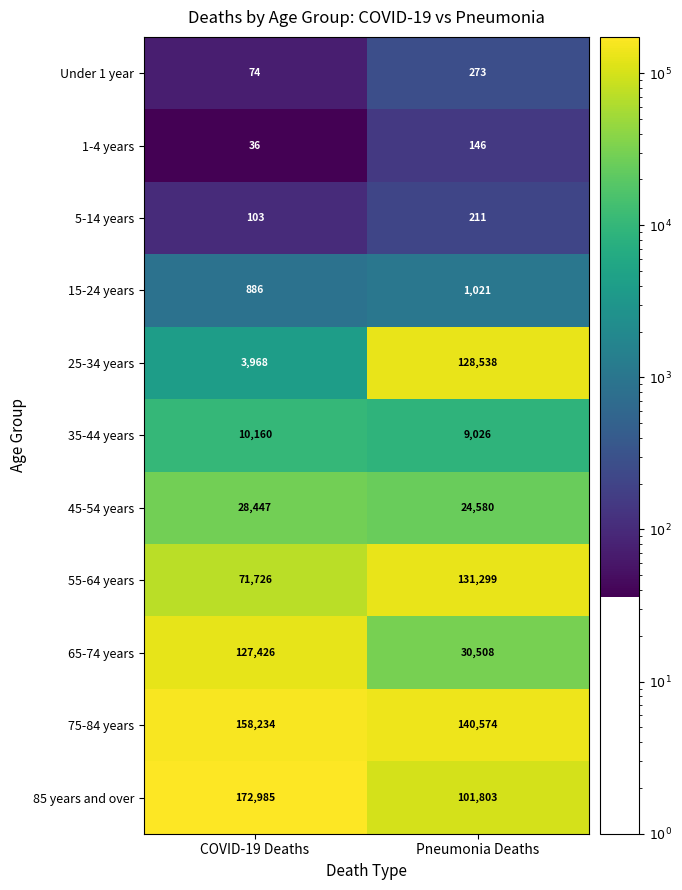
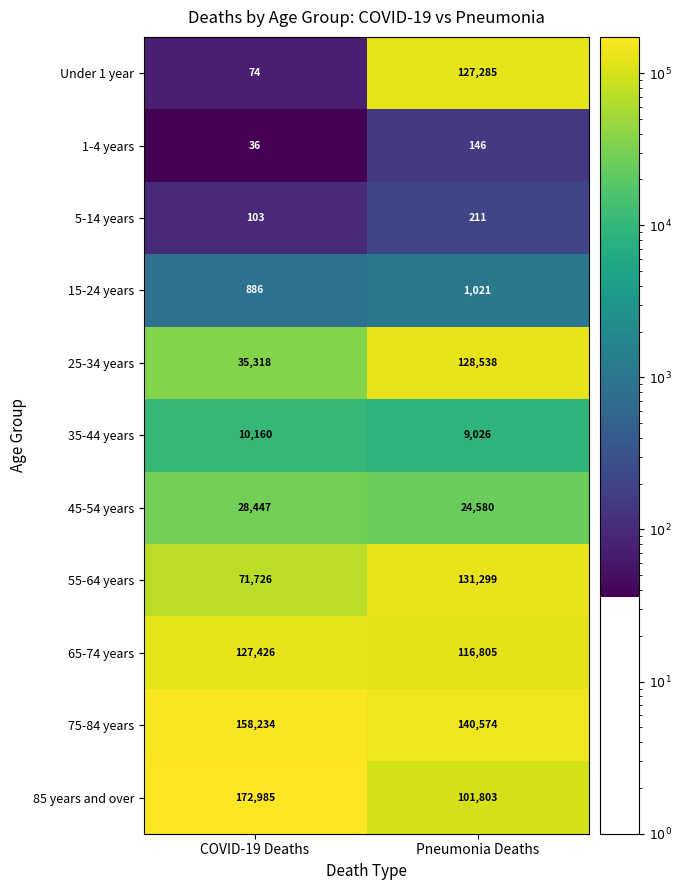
  {
    "Under 1 year": {
      "COVID-19 Deaths": "74",
-     "Pneumonia Deaths": "273"
+     "Pneumonia Deaths": "127,285"
    },
    "1-4 years": {
      "COVID-19 Deaths": "36",
      "Pneumonia Deaths": "146"
    },
    "5-14 years": {
      "COVID-19 Deaths": "103",
      "Pneumonia Deaths": "211"
    },
    "15-24 years": {
      "COVID-19 Deaths": "886",
      "Pneumonia Deaths": "1,021"
    },
    "25-34 years": {
-     "COVID-19 Deaths": "3,968",
+     "COVID-19 Deaths": "35,318",
      "Pneumonia Deaths": "128,538"
    },
    "35-44 years": {
      "COVID-19 Deaths": "10,160",
      "Pneumonia Deaths": "9,026"
    },
    "45-54 years": {
      "COVID-19 Deaths": "28,447",
      "Pneumonia Deaths": "24,580"
    },
    "55-64 years": {
      "COVID-19 Deaths": "71,726",
      "Pneumonia Deaths": "131,299"
    },
    "65-74 years": {
      "COVID-19 Deaths": "127,426",
-     "Pneumonia Deaths": "30,508"
+     "Pneumonia Deaths": "116,805"
    },
    "75-84 years": {
      "COVID-19 Deaths": "158,234",
      "Pneumonia Deaths": "140,574"
    },
    "85 years and over": {
      "COVID-19 Deaths": "172,985",
      "Pneumonia Deaths": "101,803"
    }
  }
